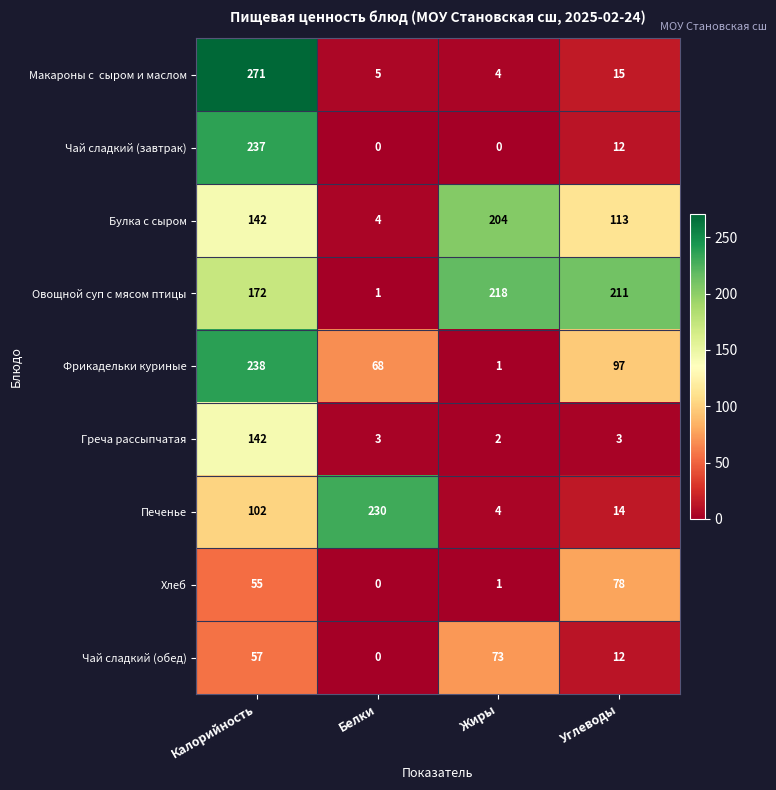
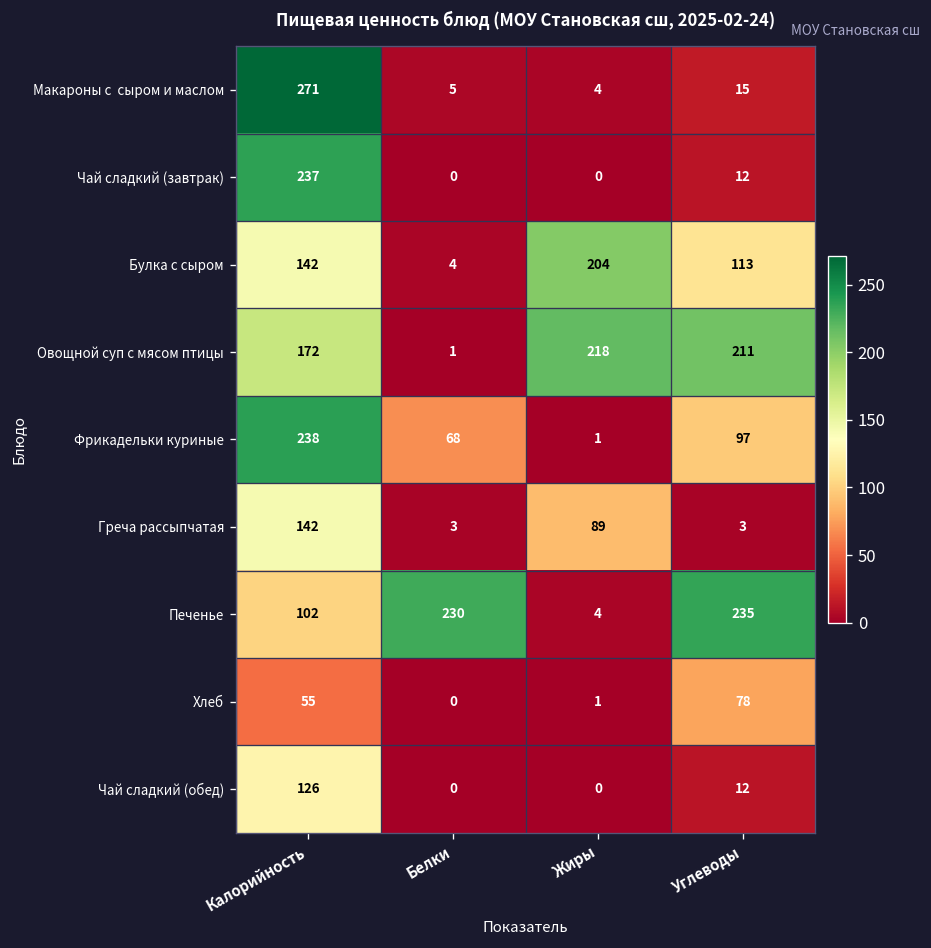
  {
    "Макароны с сыром и маслом": {
      "Калорийность": 271,
      "Белки": 5,
      "Жиры": 4,
      "Углеводы": 15
    },
    "Чай сладкий (завтрак)": {
      "Калорийность": 237,
      "Белки": 0,
      "Жиры": 0,
      "Углеводы": 12
    },
    "Булка с сыром": {
      "Калорийность": 142,
      "Белки": 4,
      "Жиры": 204,
      "Углеводы": 113
    },
    "Овощной суп с мясом птицы": {
      "Калорийность": 172,
      "Белки": 1,
      "Жиры": 218,
      "Углеводы": 211
    },
    "Фрикадельки куриные": {
      "Калорийность": 238,
      "Белки": 68,
      "Жиры": 1,
      "Углеводы": 97
    },
    "Греча рассыпчатая": {
      "Калорийность": 142,
      "Белки": 3,
-     "Жиры": 2,
+     "Жиры": 89,
      "Углеводы": 3
    },
    "Печенье": {
      "Калорийность": 102,
      "Белки": 230,
      "Жиры": 4,
-     "Углеводы": 14
+     "Углеводы": 235
    },
    "Хлеб": {
      "Калорийность": 55,
      "Белки": 0,
      "Жиры": 1,
      "Углеводы": 78
    },
    "Чай сладкий (обед)": {
-     "Калорийность": 57,
+     "Калорийность": 126,
      "Белки": 0,
-     "Жиры": 73,
+     "Жиры": 0,
      "Углеводы": 12
    }
  }
